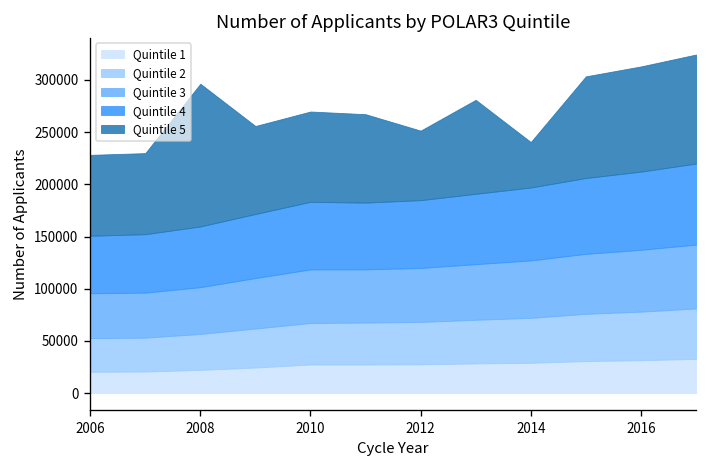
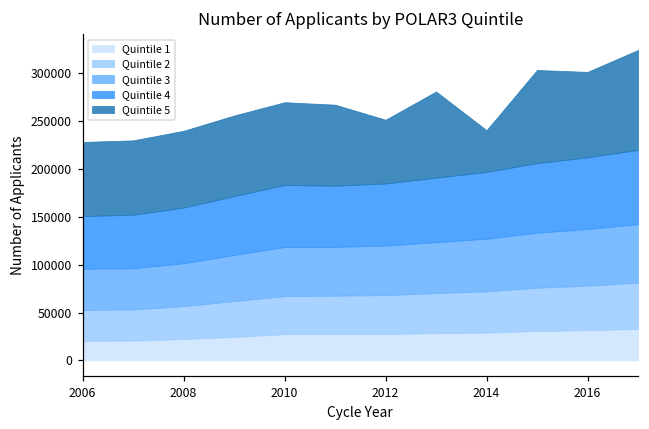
  {
    "Quintile 5": {
      "2006": 80000,
-     "2008": 140000,
+     "2008": 80000,
      "2010": 90000,
      "2012": 70000,
      "2014": 40000,
-     "2016": 100000
+     "2016": 90000
    }
  }
